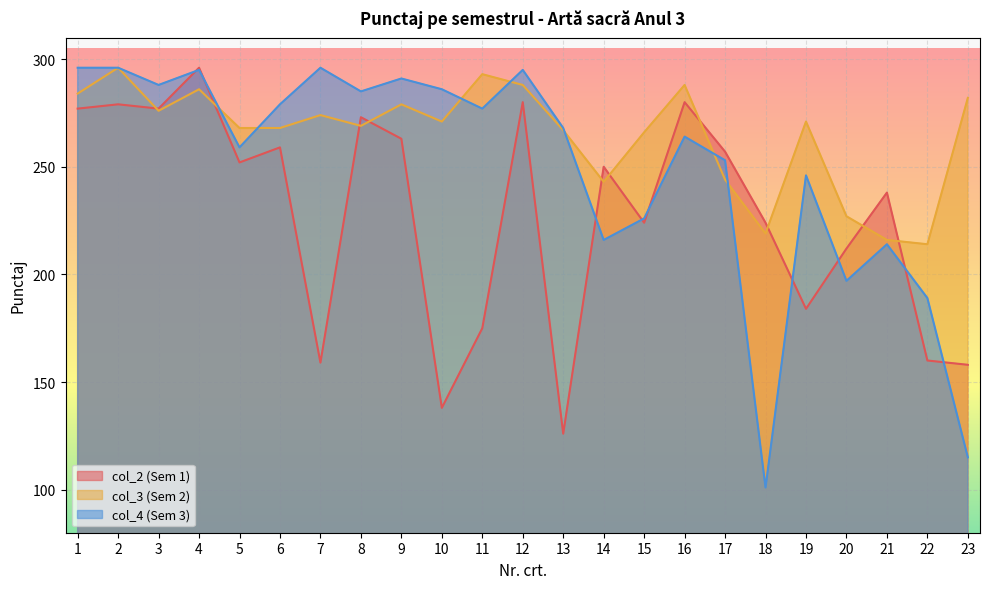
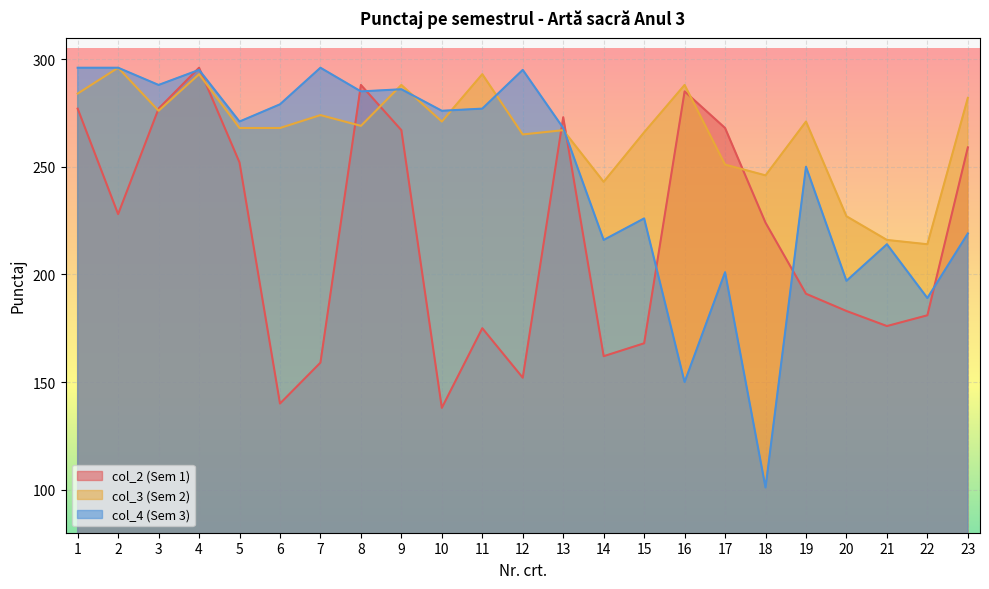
  {
    "col_2 (Sem 1)": {
      "1": 277,
-     "2": 279,
+     "2": 228,
      "5": 252,
-     "6": 259,
+     "6": 140,
      "7": 159,
-     "8": 273,
-     "9": 263,
+     "8": 288,
+     "9": 267,
      "10": 138,
      "11": 175,
-     "12": 280,
-     "13": 126,
-     "14": 250,
-     "15": 224,
-     "16": 280,
-     "17": 257,
+     "12": 152,
+     "13": 273,
+     "14": 162,
+     "15": 168,
+     "16": 285,
+     "17": 268,
      "18": 224,
-     "19": 184,
-     "20": 212,
-     "21": 238,
-     "22": 160,
-     "23": 158
+     "19": 191,
+     "20": 183,
+     "21": 176,
+     "22": 181,
+     "23": 259
    },
    "col_3 (Sem 2)": {
      "1": 284,
-     "4": 286,
+     "4": 293,
      "5": 268,
      "6": 268,
      "7": 274,
      "8": 269,
-     "9": 279,
+     "9": 288,
      "10": 271,
      "11": 293,
-     "12": 288,
+     "12": 265,
      "14": 243,
      "15": 266,
      "16": 288,
-     "17": 244,
-     "18": 219,
+     "17": 251,
+     "18": 246,
      "19": 271,
      "20": 227,
      "21": 216,
      "22": 214,
      "23": 282
    },
    "col_4 (Sem 3)": {
      "1": 296,
      "3": 288,
-     "5": 259,
+     "5": 271,
      "6": 279,
      "7": 296,
      "8": 285,
-     "9": 291,
-     "10": 286,
+     "9": 286,
+     "10": 276,
      "11": 277,
      "12": 295,
      "14": 216,
      "15": 226,
-     "16": 264,
-     "17": 253,
+     "16": 150,
+     "17": 201,
      "18": 101,
-     "19": 246,
+     "19": 250,
      "20": 197,
      "21": 214,
      "22": 189,
-     "23": 115
+     "23": 219
    }
  }
